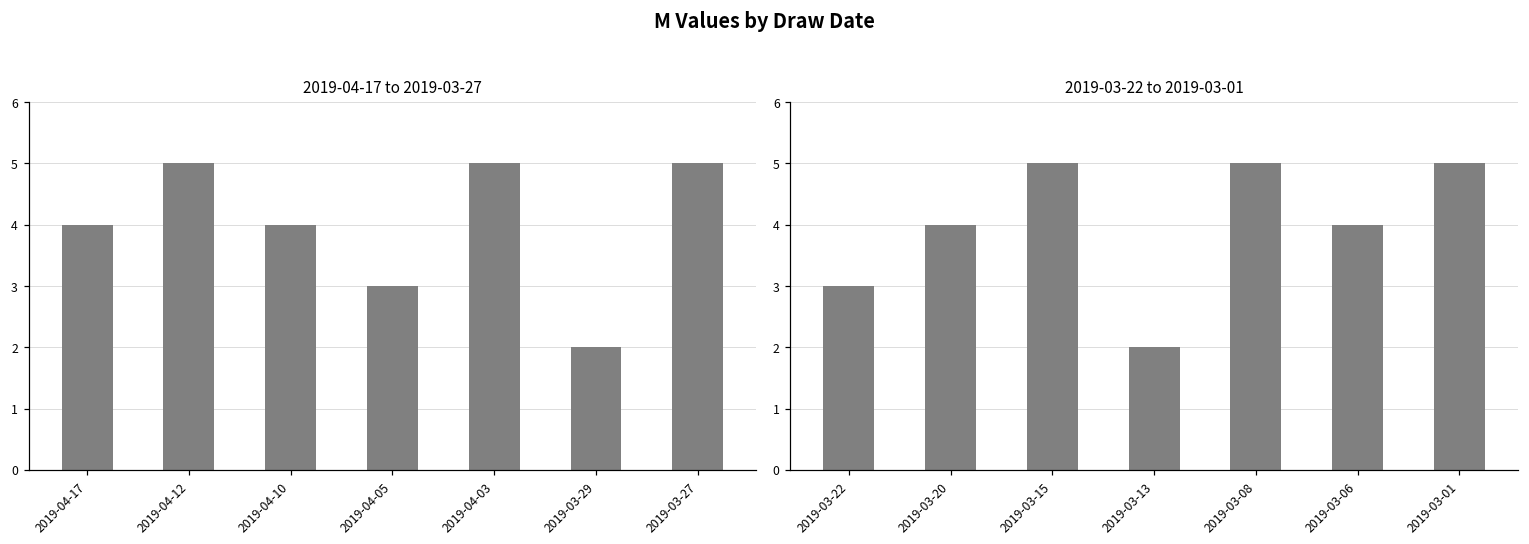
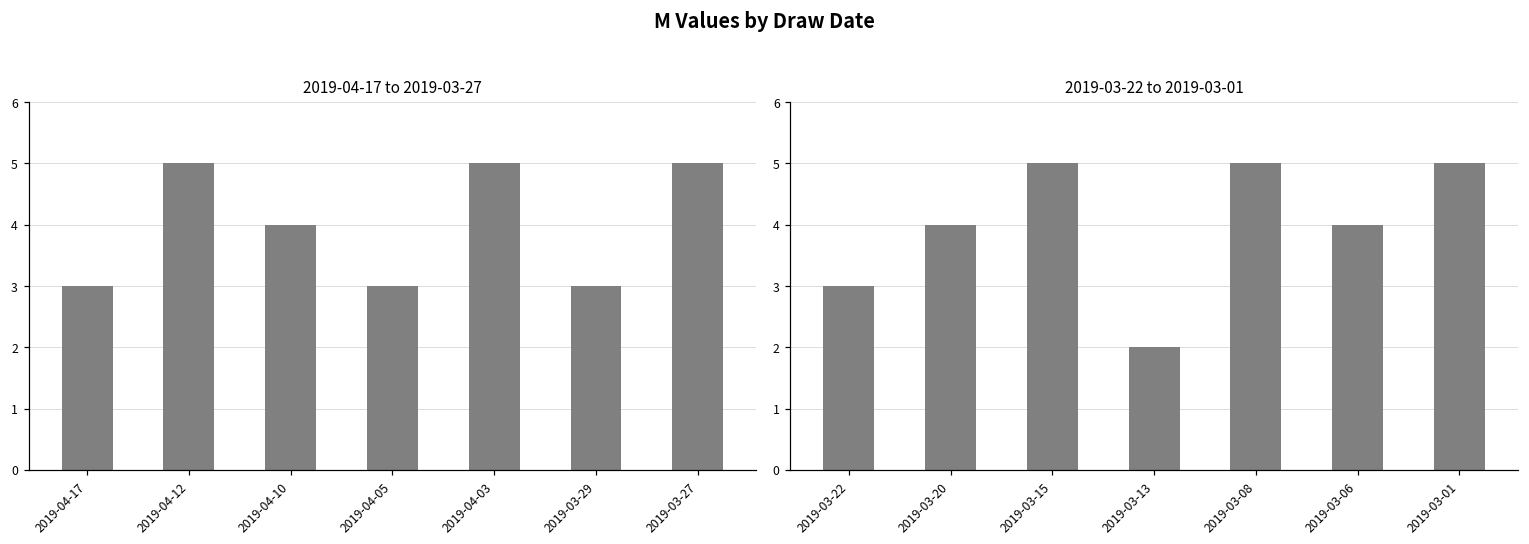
  {
    "2019-04-17 to 2019-03-27": {
-     "2019-04-17": 4,
+     "2019-04-17": 3,
      "2019-04-12": 5,
      "2019-04-10": 4,
      "2019-04-05": 3,
      "2019-04-03": 5,
-     "2019-03-29": 2,
+     "2019-03-29": 3,
      "2019-03-27": 5
    },
    "2019-03-22 to 2019-03-01": {
      "2019-03-22": 3.0,
      "2019-03-20": 4.0,
      "2019-03-15": 5.0,
      "2019-03-13": 2.0,
      "2019-03-08": 5.0,
      "2019-03-06": 4.0,
      "2019-03-01": 5.0
    }
  }
